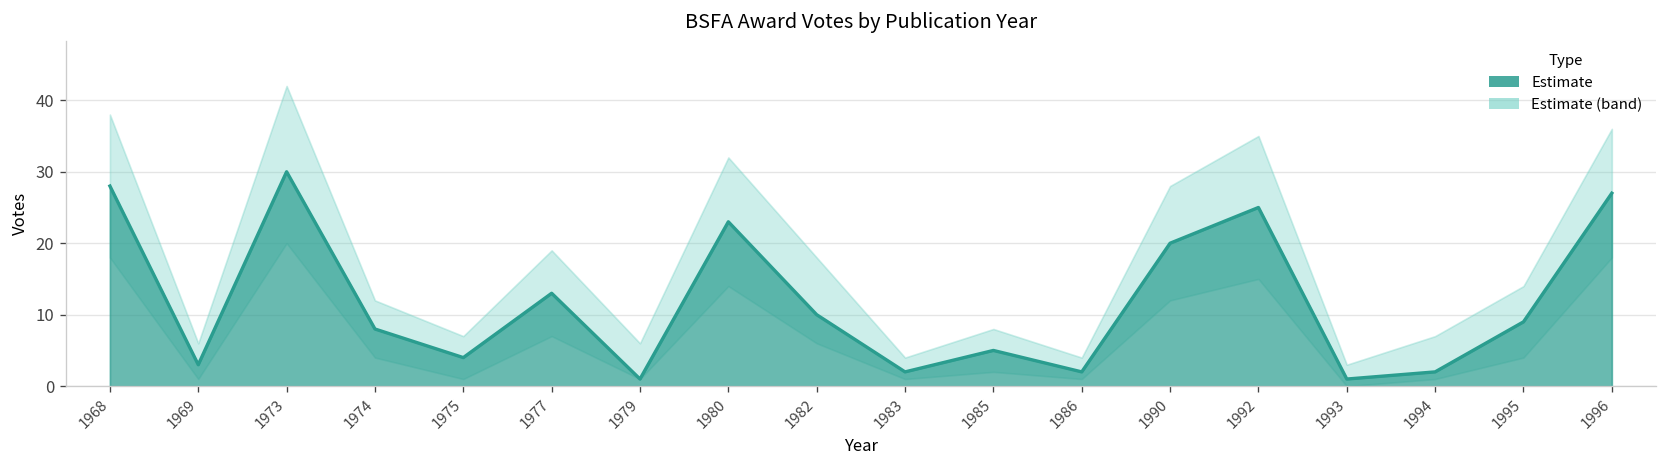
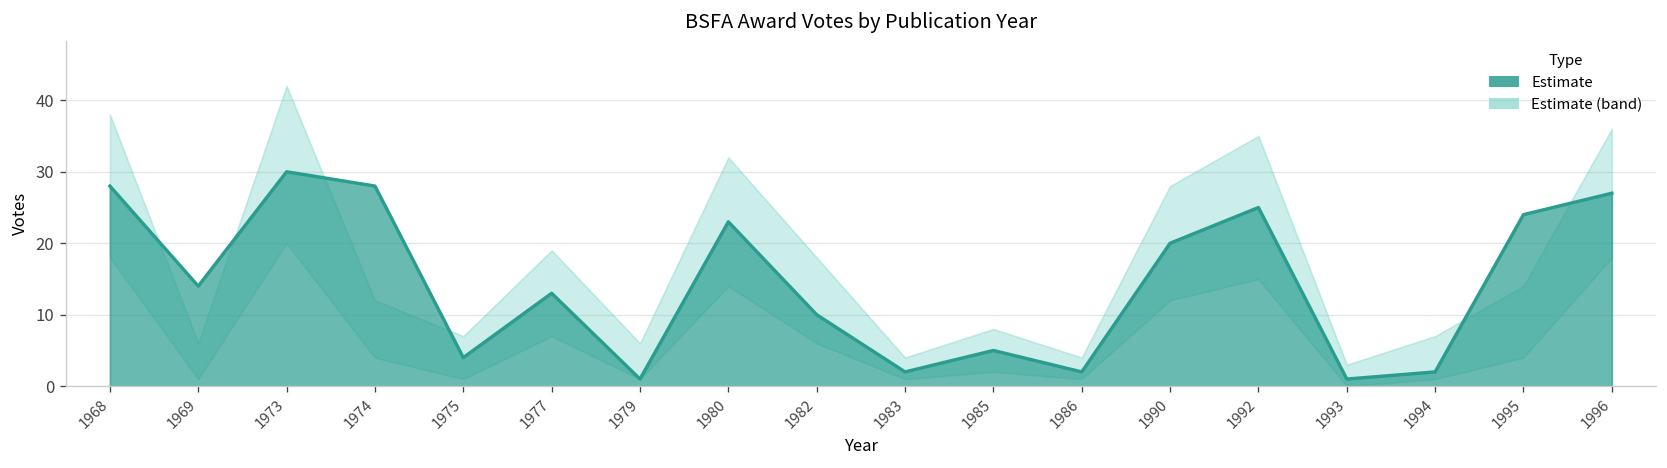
  {
    "Estimate": {
      "1968": 28,
-     "1969": 3,
+     "1969": 14,
      "1973": 30,
-     "1974": 8,
+     "1974": 28,
      "1975": 4,
      "1977": 13,
      "1979": 1,
      "1980": 23,
      "1982": 10,
      "1983": 2,
      "1985": 5,
      "1986": 2,
      "1990": 20,
      "1992": 25,
      "1993": 1,
      "1994": 2,
-     "1995": 9,
+     "1995": 24,
      "1996": 27
    }
  }
